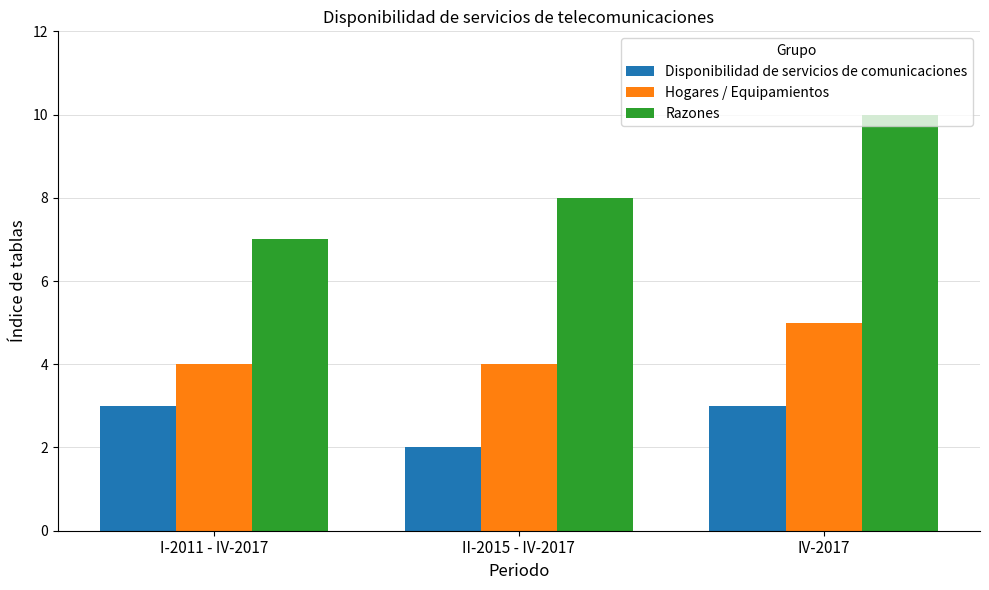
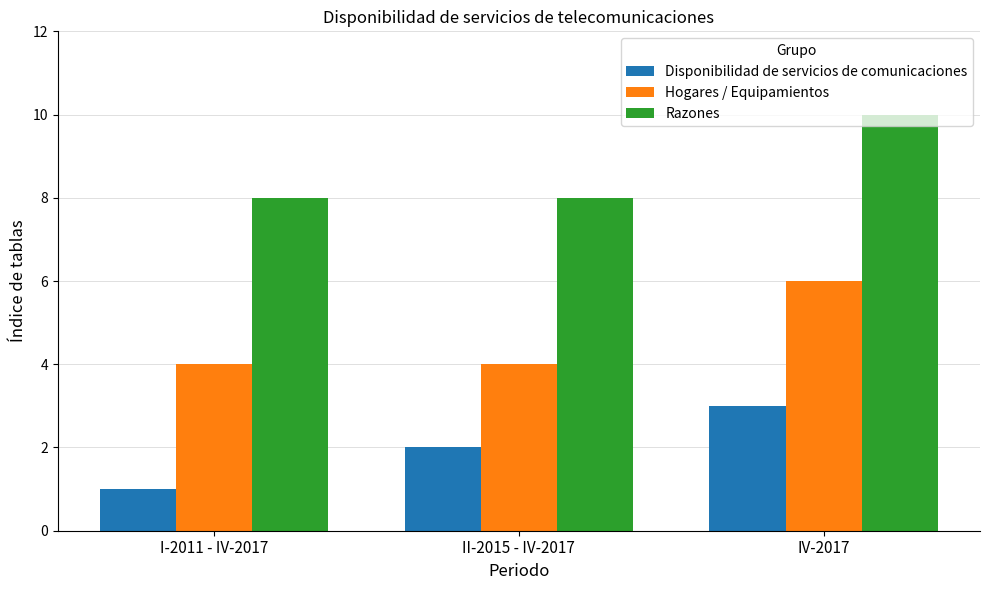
  {
    "Disponibilidad de servicios de comunicaciones": {
-     "I-2011 - IV-2017": 3,
+     "I-2011 - IV-2017": 1,
      "II-2015 - IV-2017": 2,
      "IV-2017": 3
    },
    "Hogares / Equipamientos": {
      "I-2011 - IV-2017": 4,
      "II-2015 - IV-2017": 4,
-     "IV-2017": 5
+     "IV-2017": 6
    },
    "Razones": {
-     "I-2011 - IV-2017": 7,
+     "I-2011 - IV-2017": 8,
      "II-2015 - IV-2017": 8
    }
  }
